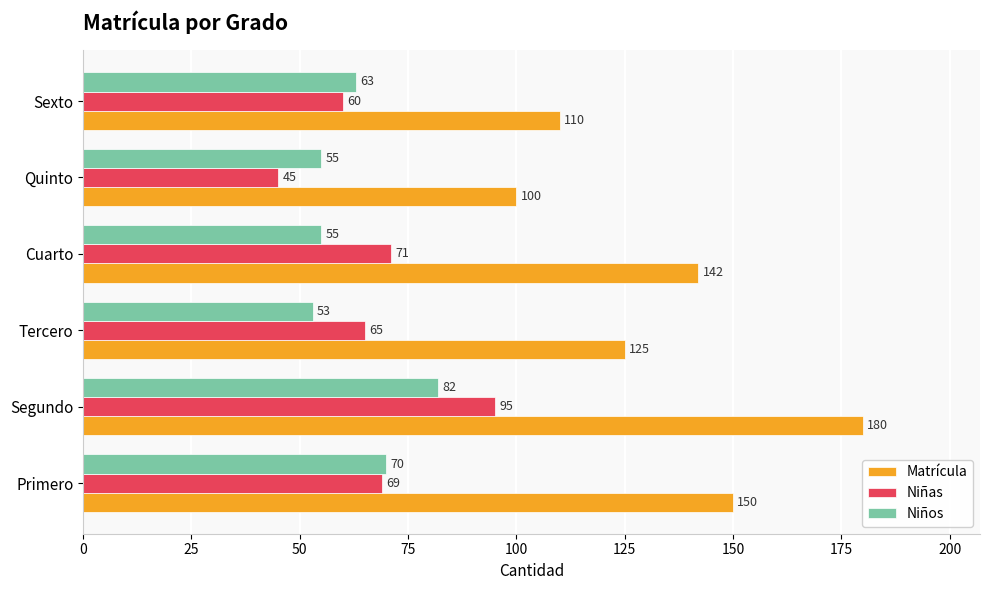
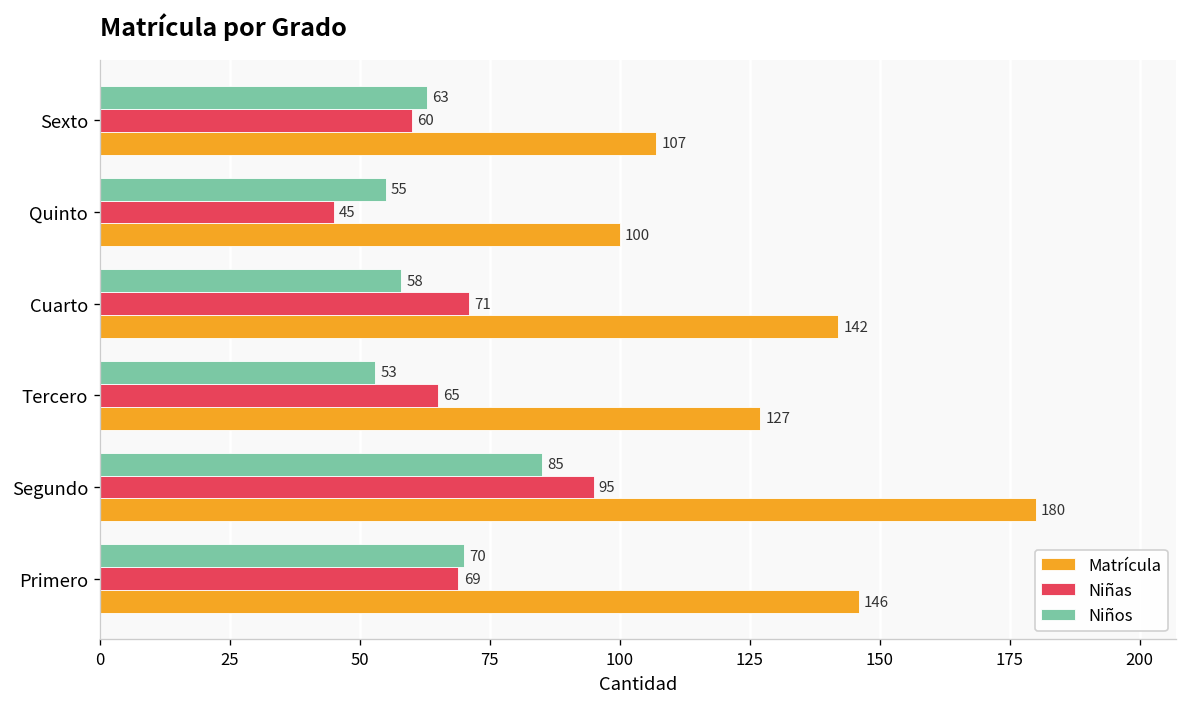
  {
    "Matrícula": {
-     "Sexto": 110,
+     "Sexto": 107,
      "Quinto": 100,
      "Cuarto": 142,
-     "Tercero": 125,
+     "Tercero": 127,
      "Segundo": 180,
-     "Primero": 150
+     "Primero": 146
    },
    "Niñas": {
      "Sexto": 60,
      "Quinto": 45,
      "Cuarto": 71,
      "Tercero": 65,
      "Segundo": 95,
      "Primero": 69
    },
    "Niños": {
      "Sexto": 63,
      "Quinto": 55,
-     "Cuarto": 55,
+     "Cuarto": 58,
      "Tercero": 53,
-     "Segundo": 82,
+     "Segundo": 85,
      "Primero": 70
    }
  }
